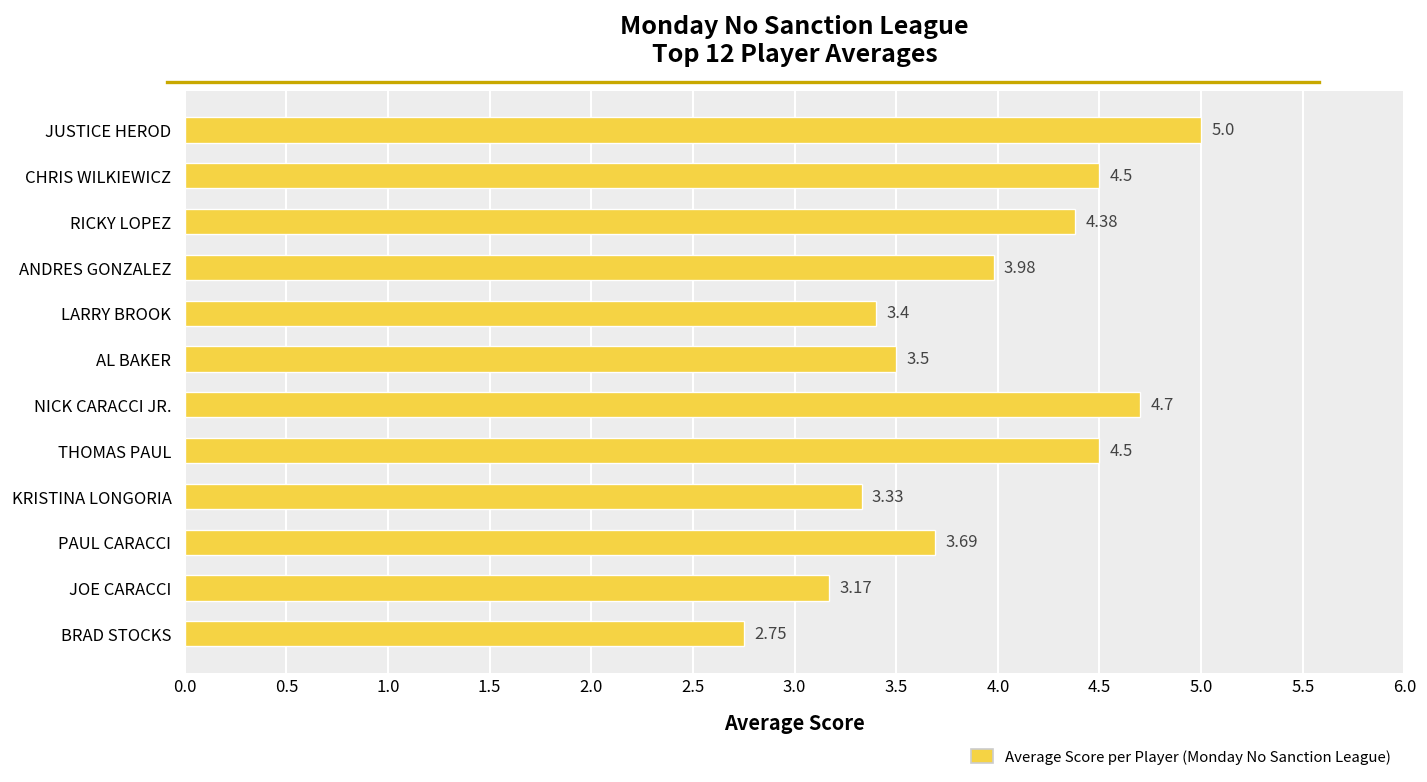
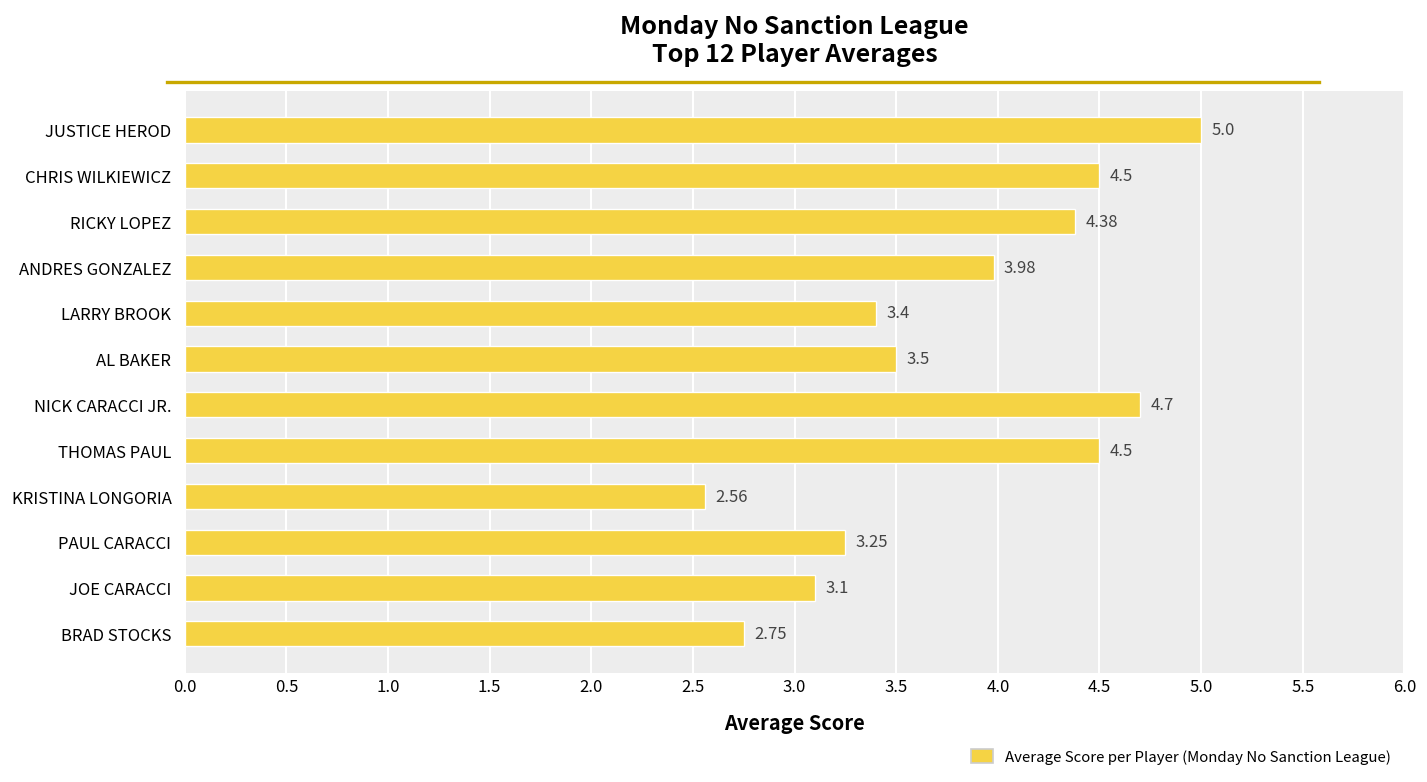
  {
    "JUSTICE HEROD": 5.0,
    "CHRIS WILKIEWICZ": 4.5,
    "RICKY LOPEZ": 4.38,
    "ANDRES GONZALEZ": 3.98,
    "LARRY BROOK": 3.4,
    "AL BAKER": 3.5,
    "NICK CARACCI JR.": 4.7,
    "THOMAS PAUL": 4.5,
-   "KRISTINA LONGORIA": 3.33,
-   "PAUL CARACCI": 3.69,
-   "JOE CARACCI": 3.17,
+   "KRISTINA LONGORIA": 2.56,
+   "PAUL CARACCI": 3.25,
+   "JOE CARACCI": 3.1,
    "BRAD STOCKS": 2.75
  }
